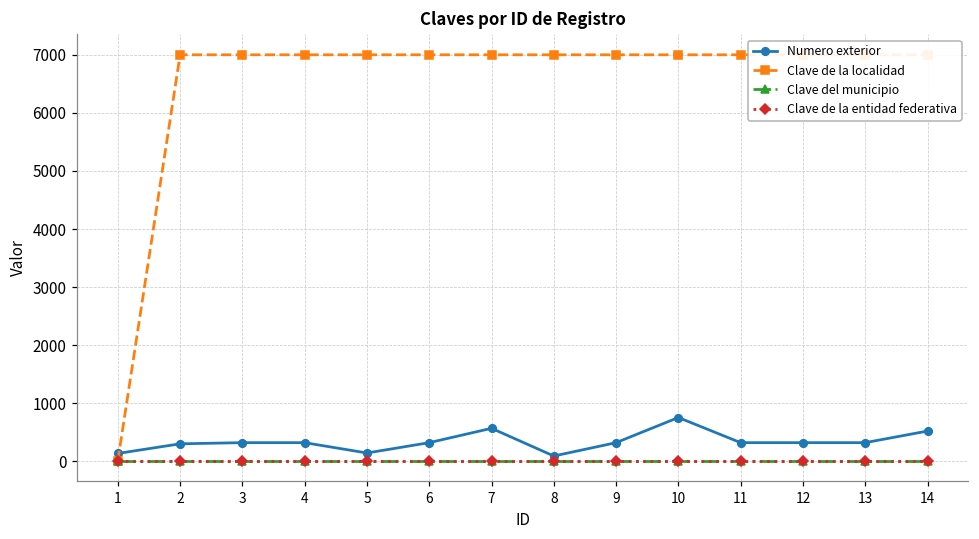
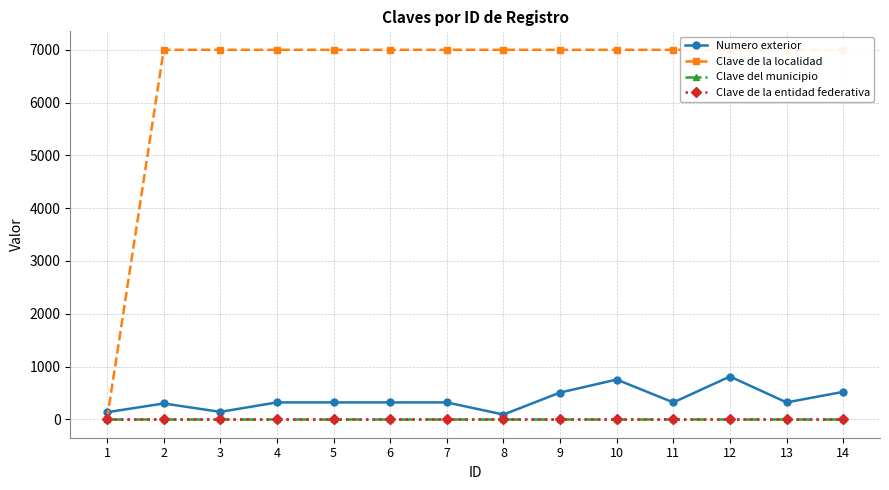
  {
    "Numero exterior": {
      "1": 100,
      "2": 300,
-     "3": 300,
+     "3": 100,
      "4": 300,
-     "5": 100,
+     "5": 300,
      "6": 300,
-     "7": 600,
+     "7": 300,
      "8": 100,
-     "9": 300,
+     "9": 500,
      "10": 800,
      "11": 300,
-     "12": 300,
+     "12": 800,
      "13": 300,
      "14": 500
    },
    "Clave de la localidad": {
      "2": 7000,
      "3": 7000,
      "4": 7000,
      "5": 7000,
      "6": 7000,
      "7": 7000,
      "8": 7000,
      "9": 7000,
      "10": 7000,
      "11": 7000
    },
    "Clave de la entidad federativa": {
      "2": 0,
      "3": 0,
      "4": 0,
      "5": 0,
      "6": 0,
      "7": 0,
      "8": 0,
      "9": 0,
      "10": 0,
      "11": 0,
      "12": 0,
      "13": 0,
      "14": 0
    }
  }
